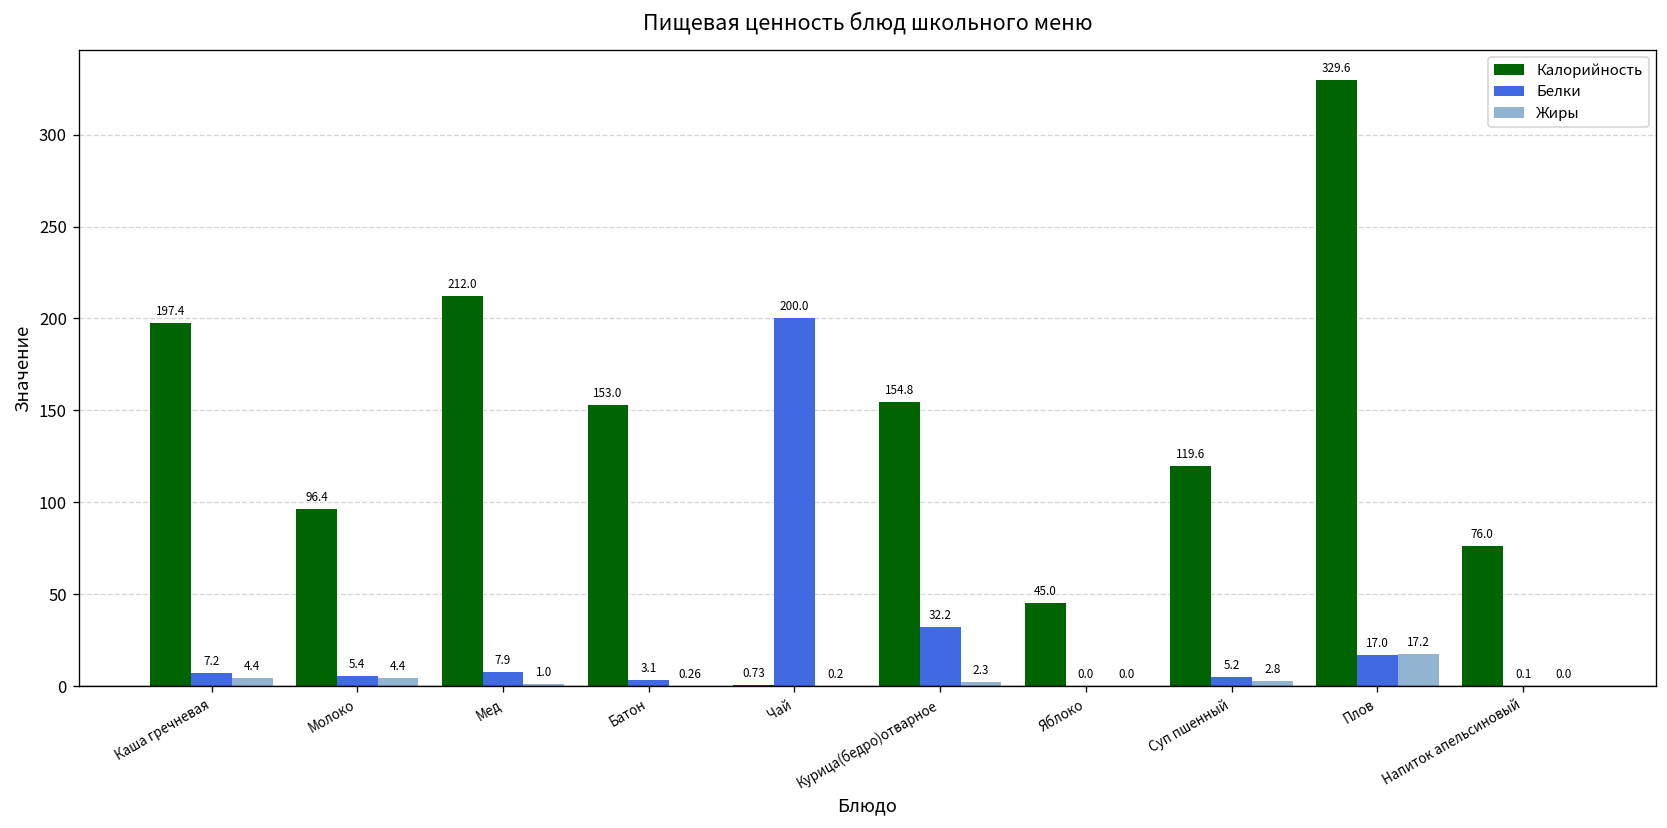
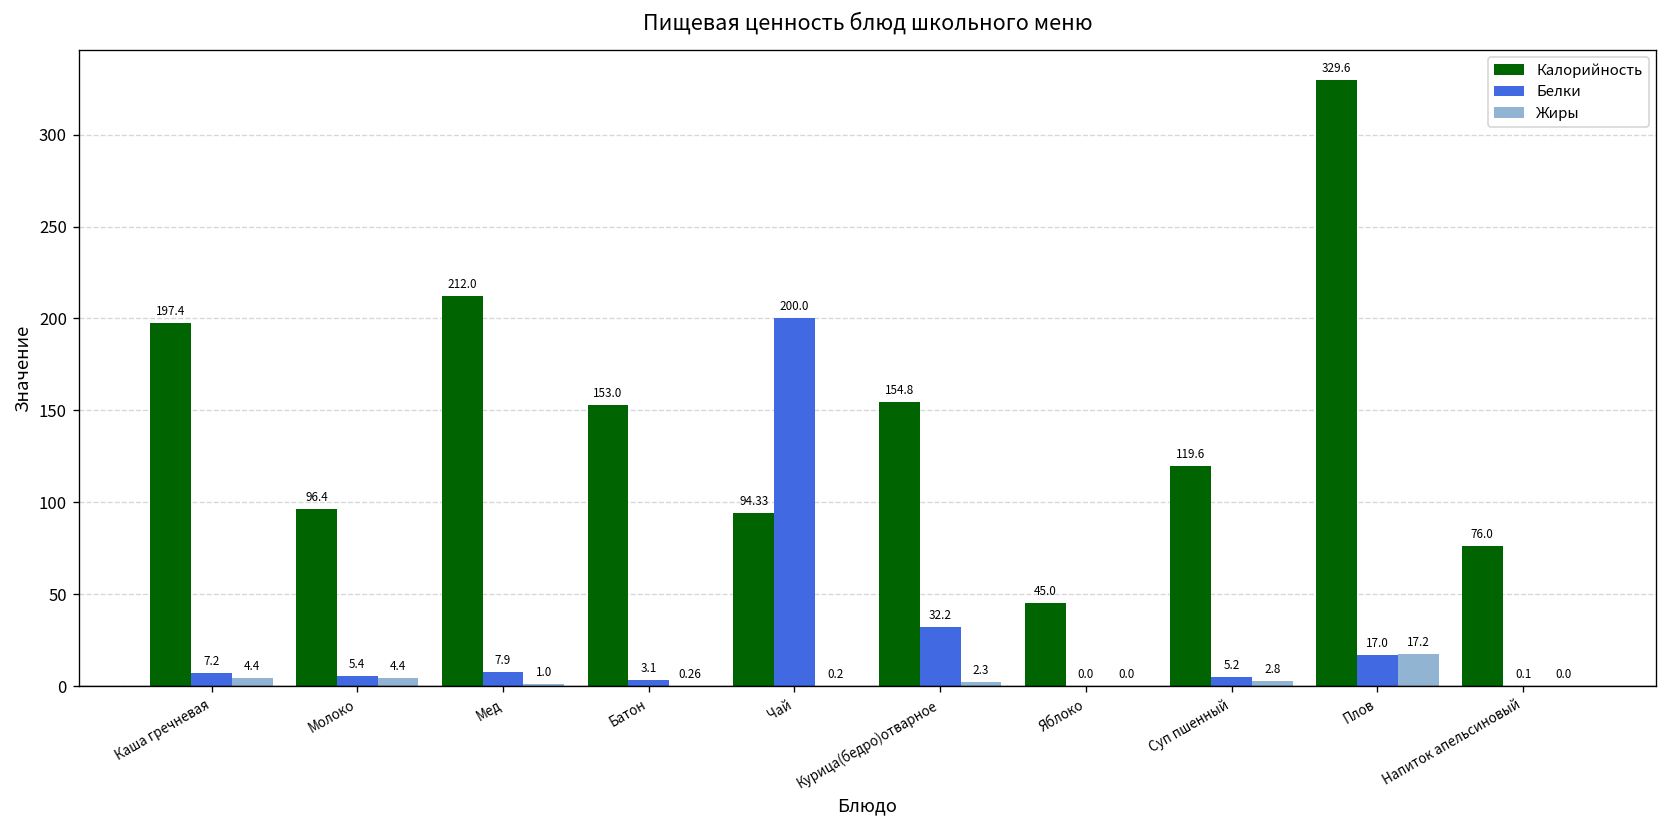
  {
    "Калорийность": {
      "Каша гречневая": 197.4,
      "Молоко": 96.4,
      "Мед": 212.0,
      "Батон": 153.0,
-     "Чай": 0.73,
+     "Чай": 94.33,
      "Курица(бедро)отварное": 154.8,
      "Яблоко": 45.0,
      "Суп пшенный": 119.6,
      "Плов": 329.6,
      "Напиток апельсиновый": 76.0
    }
  }
